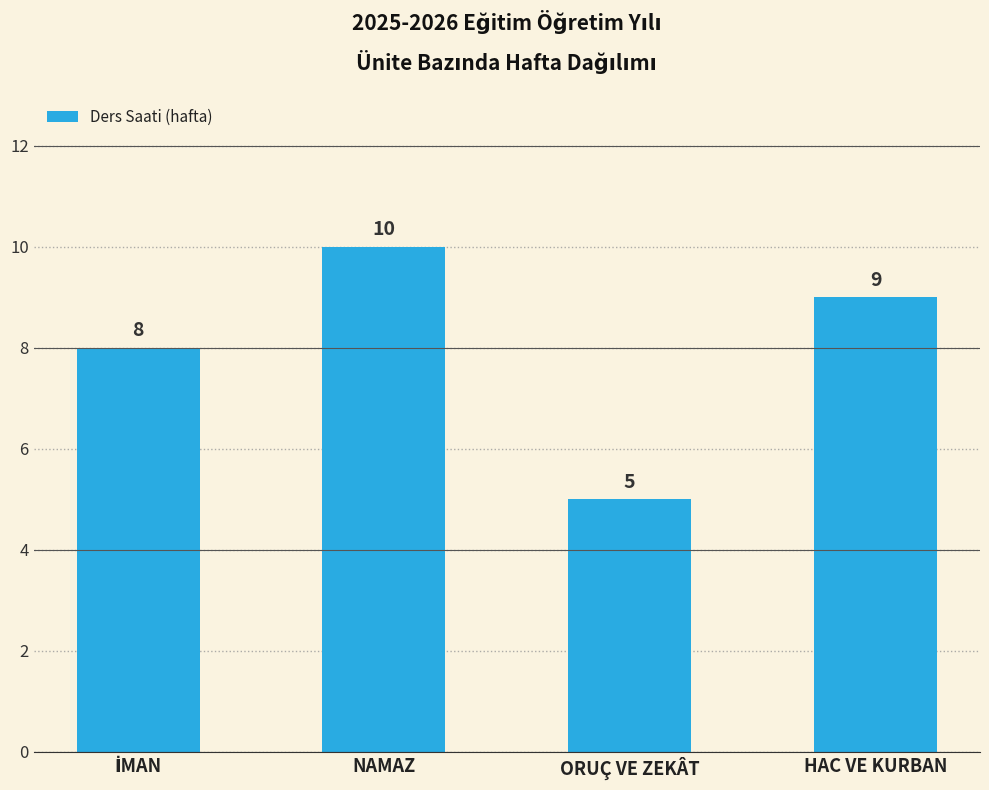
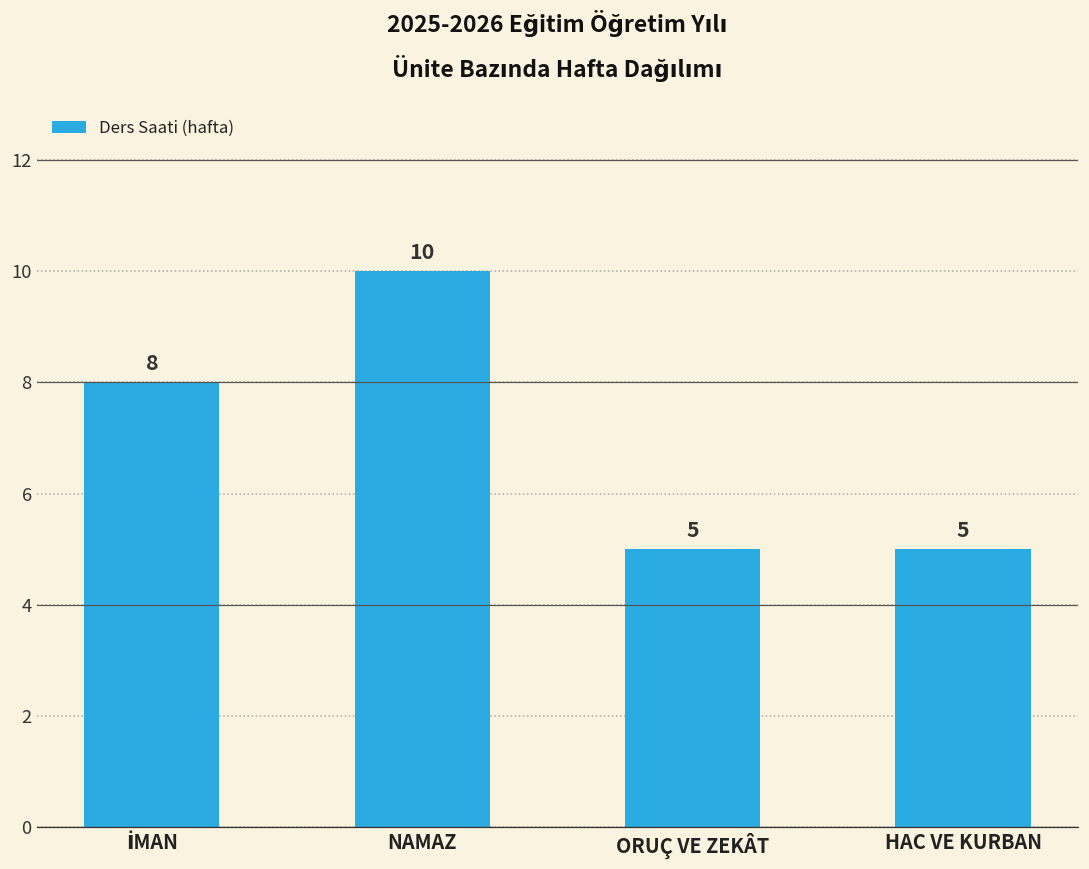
  {
    "İMAN": 8,
    "NAMAZ": 10,
    "ORUÇ VE ZEKÂT": 5,
-   "HAC VE KURBAN": 9
+   "HAC VE KURBAN": 5
  }
